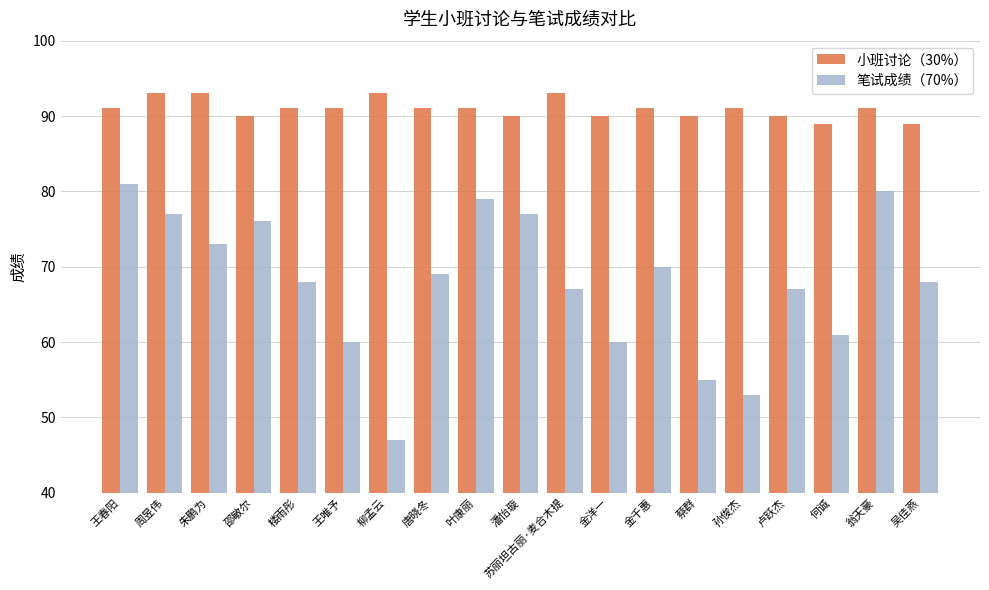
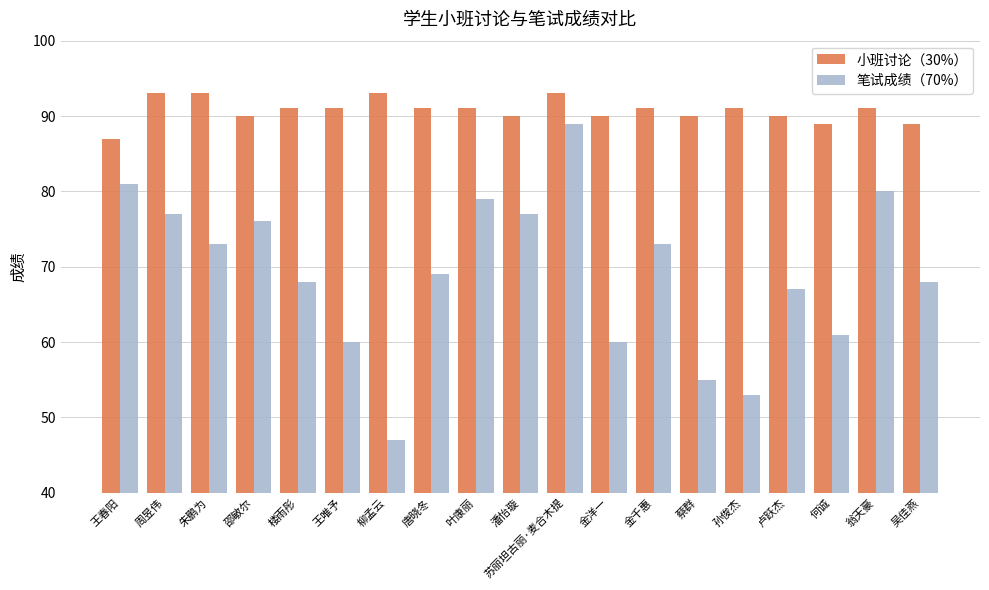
  {
    "小班讨论（30%）": {
-     "王春阳": 91,
+     "王春阳": 87,
      "周昱伟": 93,
      "朱鹏为": 93,
      "邵敏尔": 90,
      "楼雨彤": 91,
      "王唯予": 91,
      "柳孟云": 93,
      "唐晓冬": 91,
      "叶康丽": 91,
      "潘怡璇": 90,
      "苏丽坦古丽·麦合木提": 93,
      "金洋一": 90,
      "金千惠": 91,
      "蔡群": 90,
      "孙俊杰": 91,
      "卢跃杰": 90,
      "何诚": 89,
      "翁天豪": 91,
      "吴佳燕": 89
    },
    "笔试成绩（70%）": {
      "王春阳": 81,
      "周昱伟": 77,
      "朱鹏为": 73,
      "邵敏尔": 76,
      "楼雨彤": 68,
      "王唯予": 60,
      "柳孟云": 47,
      "唐晓冬": 69,
      "叶康丽": 79,
      "潘怡璇": 77,
-     "苏丽坦古丽·麦合木提": 67,
+     "苏丽坦古丽·麦合木提": 89,
      "金洋一": 60,
-     "金千惠": 70,
+     "金千惠": 73,
      "蔡群": 55,
      "孙俊杰": 53,
      "卢跃杰": 67,
      "何诚": 61,
      "翁天豪": 80,
      "吴佳燕": 68
    }
  }
